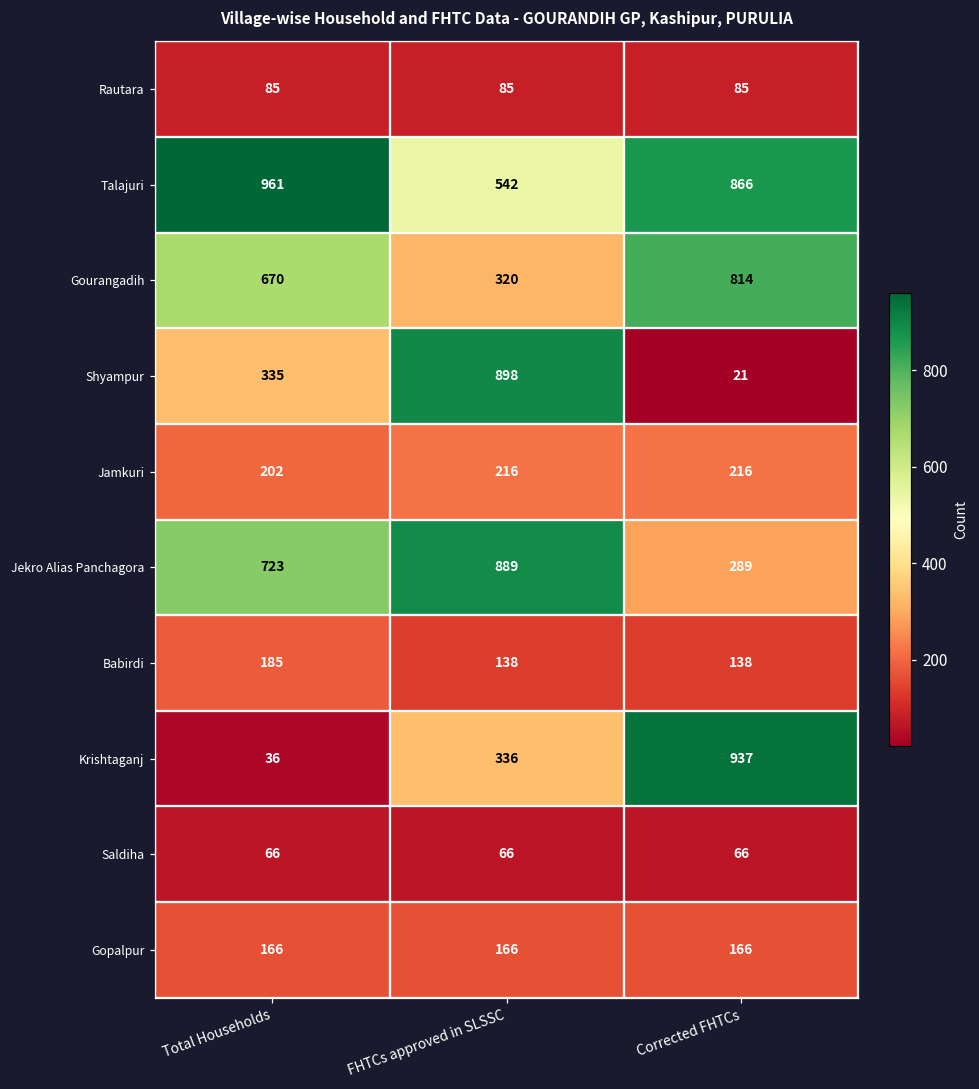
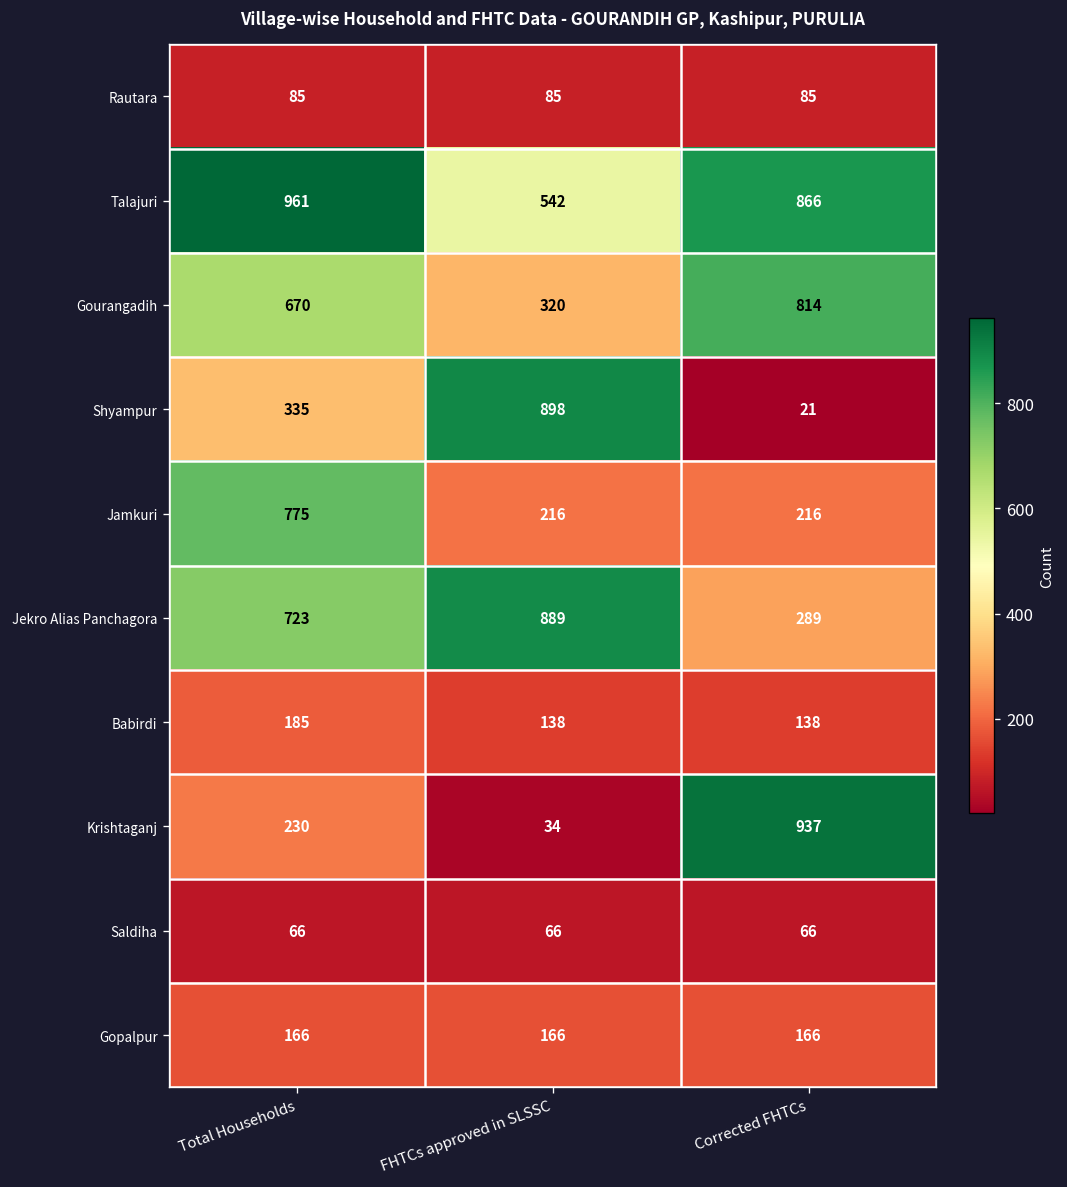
  {
    "Rautara": {
      "Total Households": 85,
      "FHTCs approved in SLSSC": 85,
      "Corrected FHTCs": 85
    },
    "Talajuri": {
      "Total Households": 961,
      "FHTCs approved in SLSSC": 542,
      "Corrected FHTCs": 866
    },
    "Gourangadih": {
      "Total Households": 670,
      "FHTCs approved in SLSSC": 320,
      "Corrected FHTCs": 814
    },
    "Shyampur": {
      "Total Households": 335,
      "FHTCs approved in SLSSC": 898,
      "Corrected FHTCs": 21
    },
    "Jamkuri": {
-     "Total Households": 202,
+     "Total Households": 775,
      "FHTCs approved in SLSSC": 216,
      "Corrected FHTCs": 216
    },
    "Jekro Alias Panchagora": {
      "Total Households": 723,
      "FHTCs approved in SLSSC": 889,
      "Corrected FHTCs": 289
    },
    "Babirdi": {
      "Total Households": 185,
      "FHTCs approved in SLSSC": 138,
      "Corrected FHTCs": 138
    },
    "Krishtaganj": {
-     "Total Households": 36,
-     "FHTCs approved in SLSSC": 336,
+     "Total Households": 230,
+     "FHTCs approved in SLSSC": 34,
      "Corrected FHTCs": 937
    },
    "Saldiha": {
      "Total Households": 66,
      "FHTCs approved in SLSSC": 66,
      "Corrected FHTCs": 66
    },
    "Gopalpur": {
      "Total Households": 166,
      "FHTCs approved in SLSSC": 166,
      "Corrected FHTCs": 166
    }
  }
